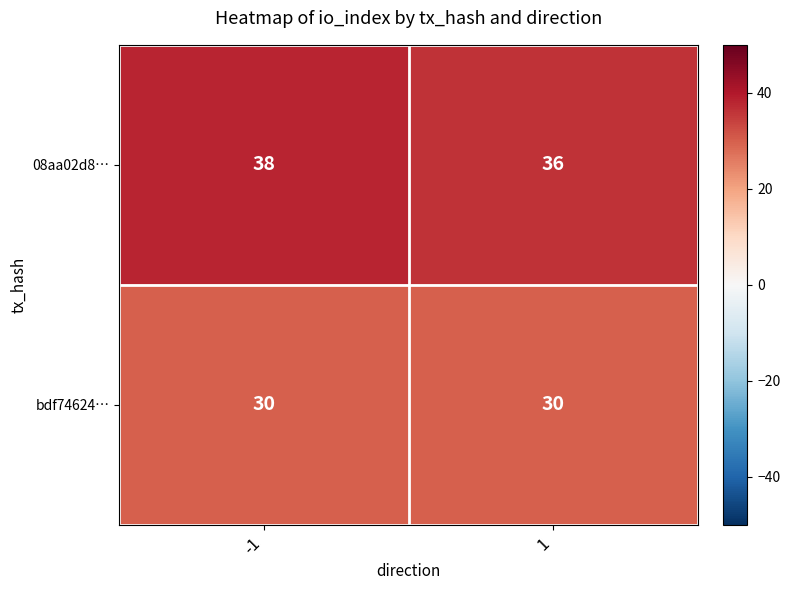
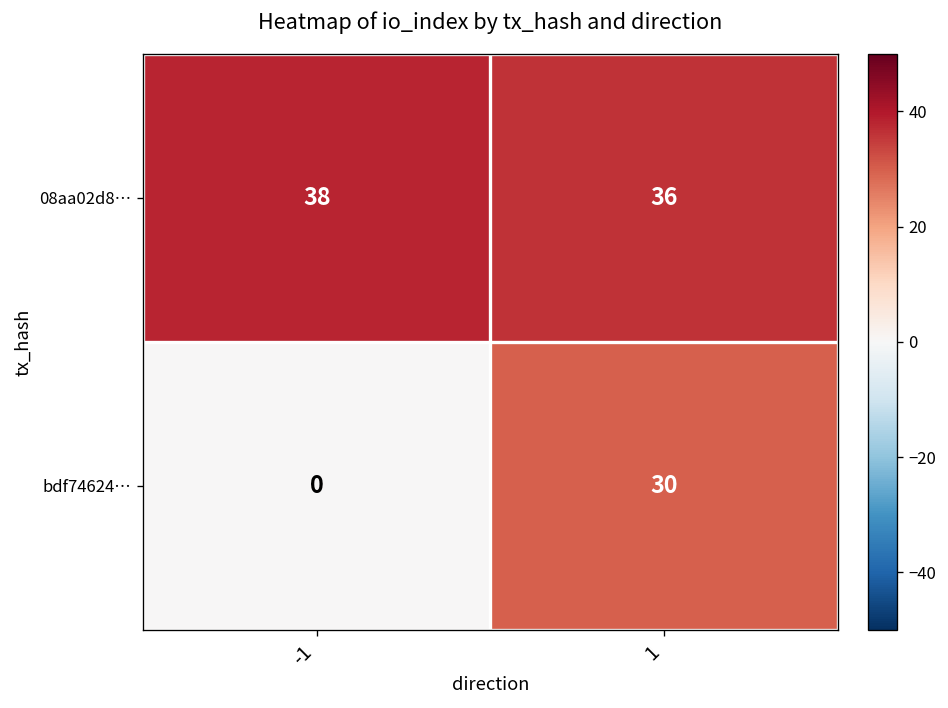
  {
    "08aa02d8…": {
      "-1": 38,
      "1": 36
    },
    "bdf74624…": {
-     "-1": 30,
+     "-1": 0,
      "1": 30
    }
  }
